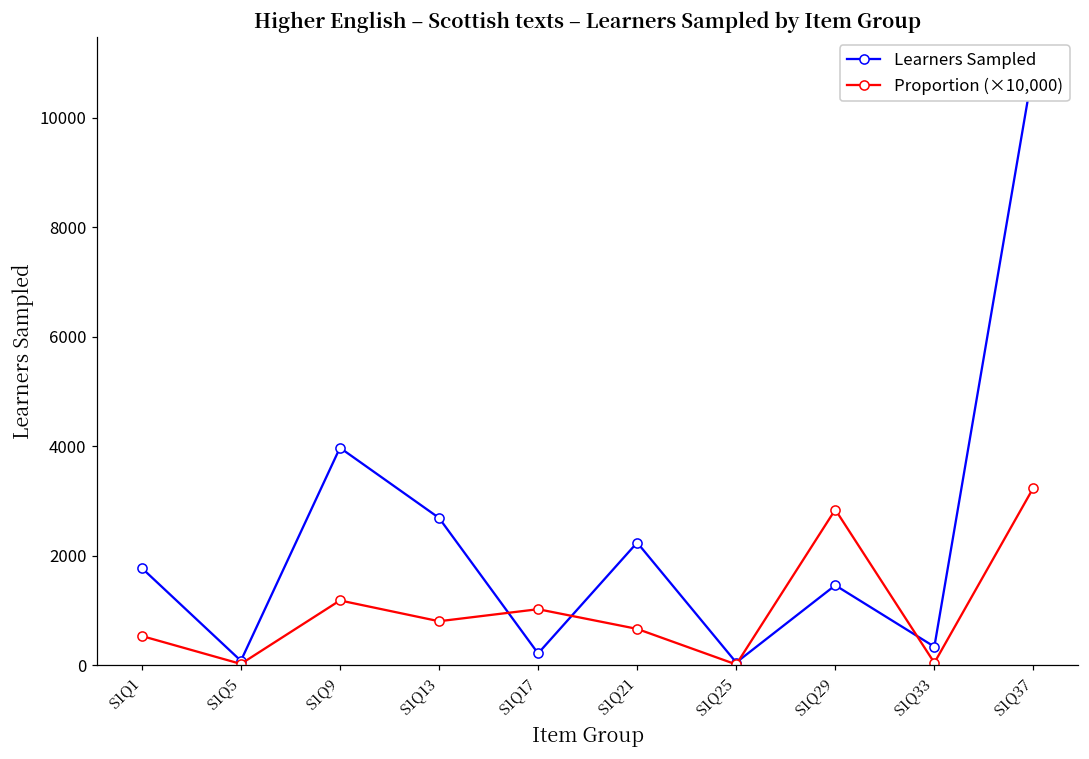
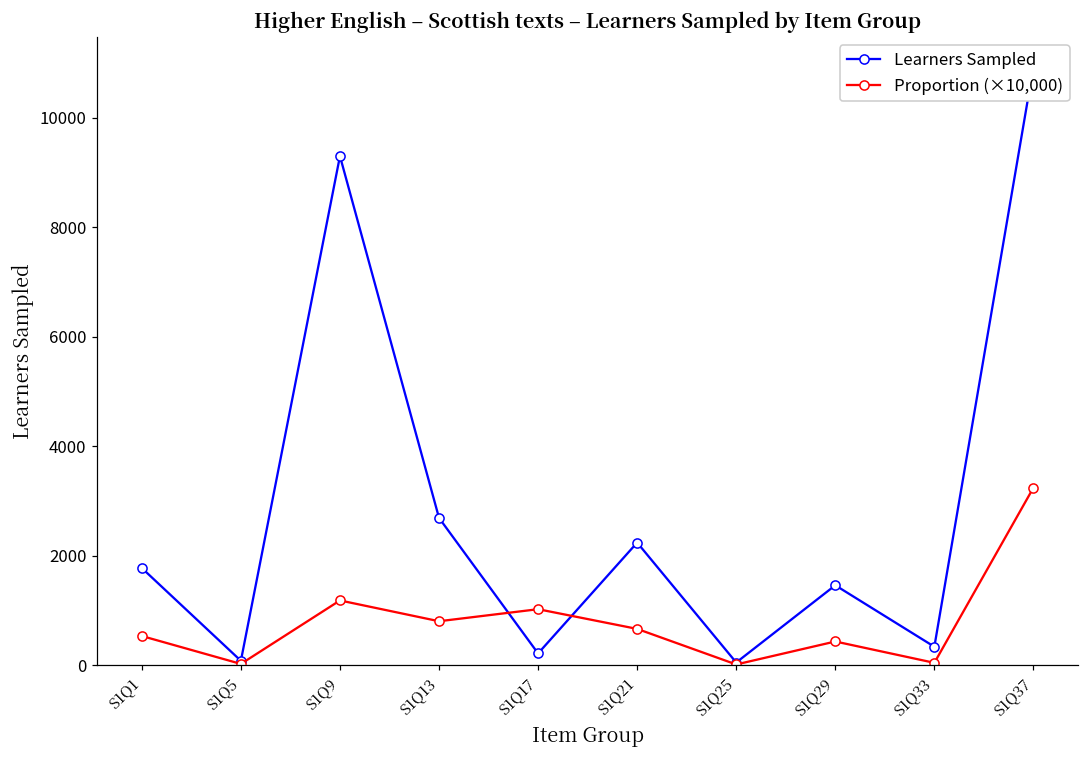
  {
    "Learners Sampled": {
      "S1Q1": 1800,
      "S1Q5": 100,
-     "S1Q9": 4000,
+     "S1Q9": 9300,
      "S1Q13": 2700,
      "S1Q17": 200,
      "S1Q21": 2200,
      "S1Q29": 1500,
      "S1Q33": 300
    },
    "Proportion (×10,000)": {
      "S1Q1": 500,
      "S1Q5": 0,
      "S1Q9": 1200,
      "S1Q13": 800,
      "S1Q17": 1000,
      "S1Q21": 700,
-     "S1Q29": 2800,
+     "S1Q29": 400,
      "S1Q33": 0,
      "S1Q37": 3200
    }
  }
